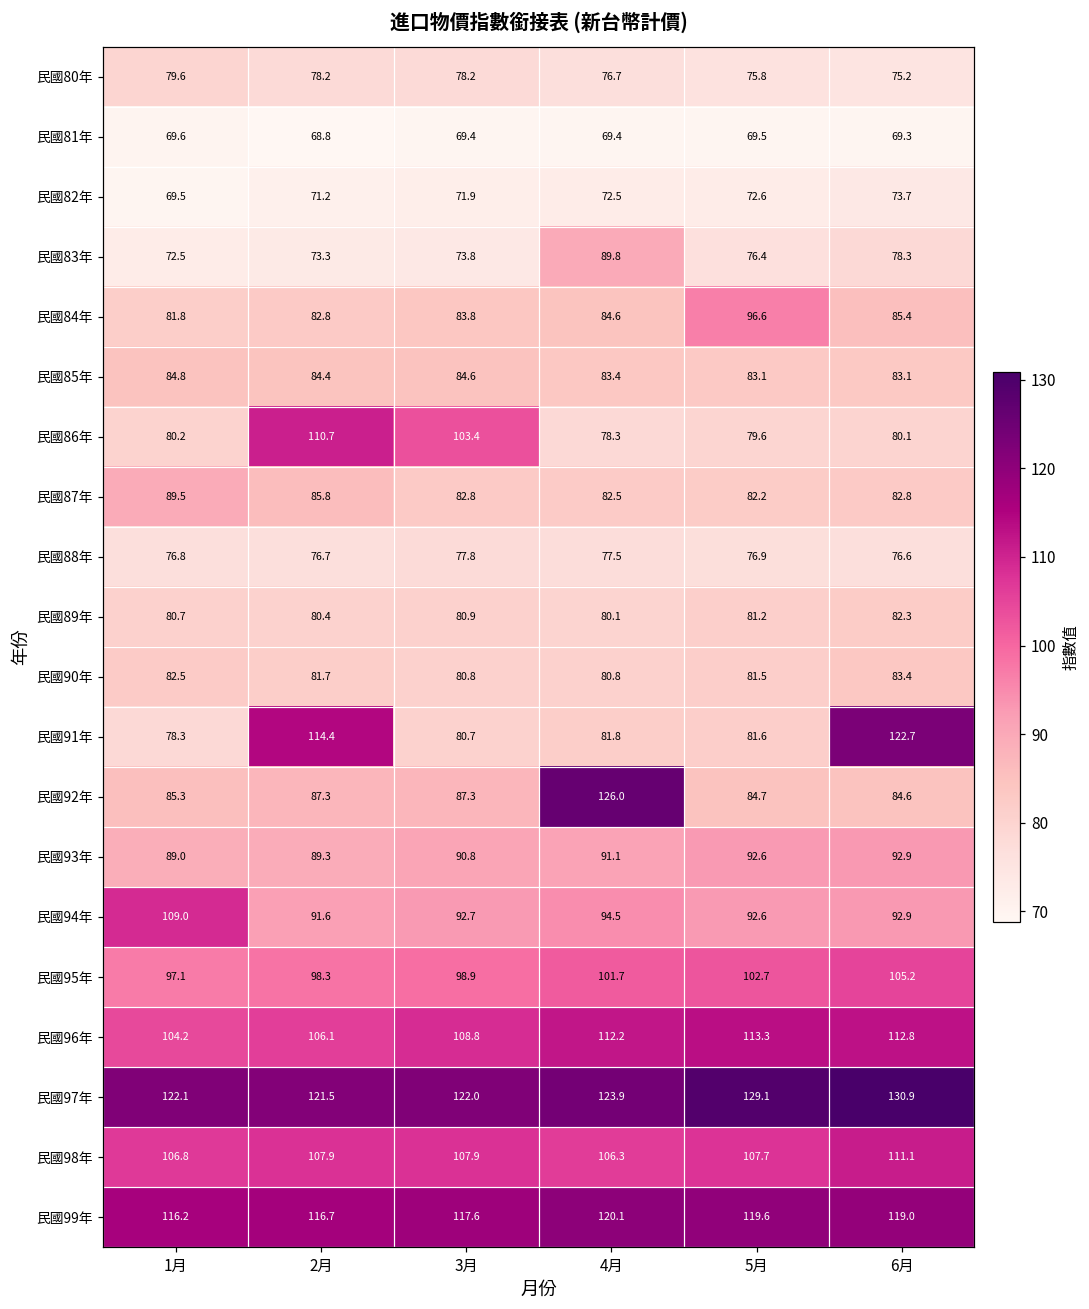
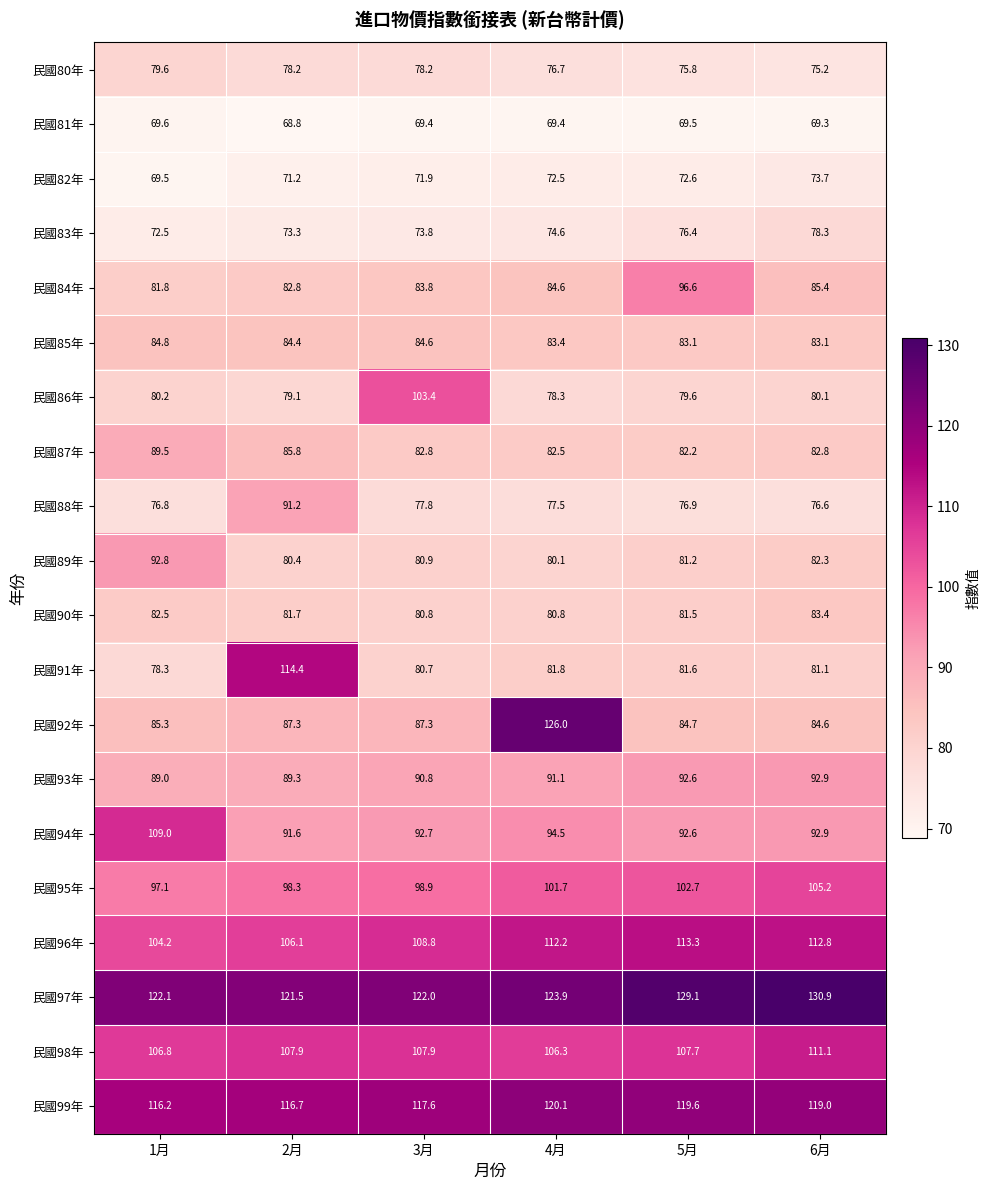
  {
    "民國80年": {
      "1月": 79.6,
      "2月": 78.2,
      "3月": 78.2,
      "4月": 76.7,
      "5月": 75.8,
      "6月": 75.2
    },
    "民國81年": {
      "1月": 69.6,
      "2月": 68.8,
      "3月": 69.4,
      "4月": 69.4,
      "5月": 69.5,
      "6月": 69.3
    },
    "民國82年": {
      "1月": 69.5,
      "2月": 71.2,
      "3月": 71.9,
      "4月": 72.5,
      "5月": 72.6,
      "6月": 73.7
    },
    "民國83年": {
      "1月": 72.5,
      "2月": 73.3,
      "3月": 73.8,
-     "4月": 89.8,
+     "4月": 74.6,
      "5月": 76.4,
      "6月": 78.3
    },
    "民國84年": {
      "1月": 81.8,
      "2月": 82.8,
      "3月": 83.8,
      "4月": 84.6,
      "5月": 96.6,
      "6月": 85.4
    },
    "民國85年": {
      "1月": 84.8,
      "2月": 84.4,
      "3月": 84.6,
      "4月": 83.4,
      "5月": 83.1,
      "6月": 83.1
    },
    "民國86年": {
      "1月": 80.2,
-     "2月": 110.7,
+     "2月": 79.1,
      "3月": 103.4,
      "4月": 78.3,
      "5月": 79.6,
      "6月": 80.1
    },
    "民國87年": {
      "1月": 89.5,
      "2月": 85.8,
      "3月": 82.8,
      "4月": 82.5,
      "5月": 82.2,
      "6月": 82.8
    },
    "民國88年": {
      "1月": 76.8,
-     "2月": 76.7,
+     "2月": 91.2,
      "3月": 77.8,
      "4月": 77.5,
      "5月": 76.9,
      "6月": 76.6
    },
    "民國89年": {
-     "1月": 80.7,
+     "1月": 92.8,
      "2月": 80.4,
      "3月": 80.9,
      "4月": 80.1,
      "5月": 81.2,
      "6月": 82.3
    },
    "民國90年": {
      "1月": 82.5,
      "2月": 81.7,
      "3月": 80.8,
      "4月": 80.8,
      "5月": 81.5,
      "6月": 83.4
    },
    "民國91年": {
      "1月": 78.3,
      "2月": 114.4,
      "3月": 80.7,
      "4月": 81.8,
      "5月": 81.6,
-     "6月": 122.7
+     "6月": 81.1
    },
    "民國92年": {
      "1月": 85.3,
      "2月": 87.3,
      "3月": 87.3,
      "4月": 126.0,
      "5月": 84.7,
      "6月": 84.6
    },
    "民國93年": {
      "1月": 89.0,
      "2月": 89.3,
      "3月": 90.8,
      "4月": 91.1,
      "5月": 92.6,
      "6月": 92.9
    },
    "民國94年": {
      "1月": 109.0,
      "2月": 91.6,
      "3月": 92.7,
      "4月": 94.5,
      "5月": 92.6,
      "6月": 92.9
    },
    "民國95年": {
      "1月": 97.1,
      "2月": 98.3,
      "3月": 98.9,
      "4月": 101.7,
      "5月": 102.7,
      "6月": 105.2
    },
    "民國96年": {
      "1月": 104.2,
      "2月": 106.1,
      "3月": 108.8,
      "4月": 112.2,
      "5月": 113.3,
      "6月": 112.8
    },
    "民國97年": {
      "1月": 122.1,
      "2月": 121.5,
      "3月": 122.0,
      "4月": 123.9,
      "5月": 129.1,
      "6月": 130.9
    },
    "民國98年": {
      "1月": 106.8,
      "2月": 107.9,
      "3月": 107.9,
      "4月": 106.3,
      "5月": 107.7,
      "6月": 111.1
    },
    "民國99年": {
      "1月": 116.2,
      "2月": 116.7,
      "3月": 117.6,
      "4月": 120.1,
      "5月": 119.6,
      "6月": 119.0
    }
  }
